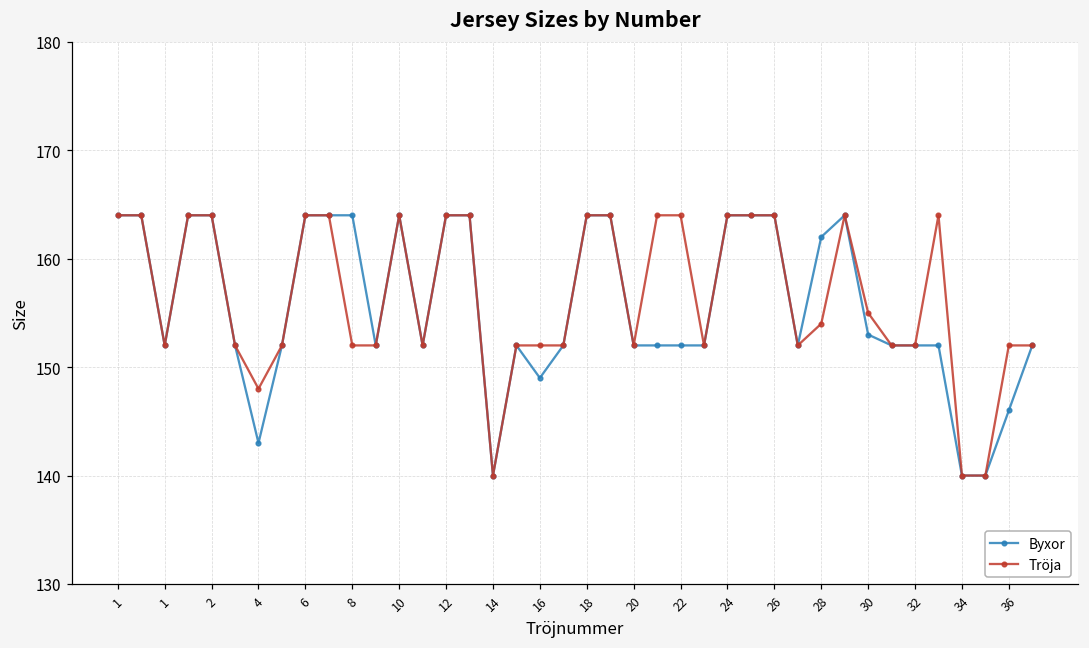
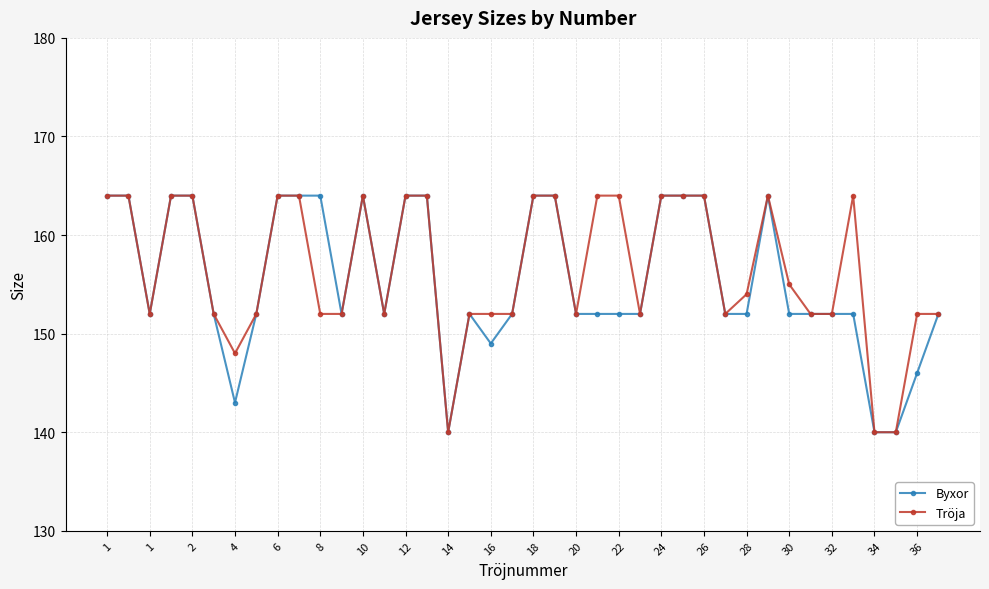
  {
    "Byxor": {
      "4": 143,
      "8": 164,
      "16": 149,
      "22": 152,
-     "28": 162,
-     "30": 153,
+     "28": 152,
+     "30": 152,
      "36": 146
    },
    "Tröja": {
      "4": 148,
      "8": 152,
      "16": 152,
      "22": 164,
      "28": 154,
      "30": 155,
      "36": 152
    }
  }
